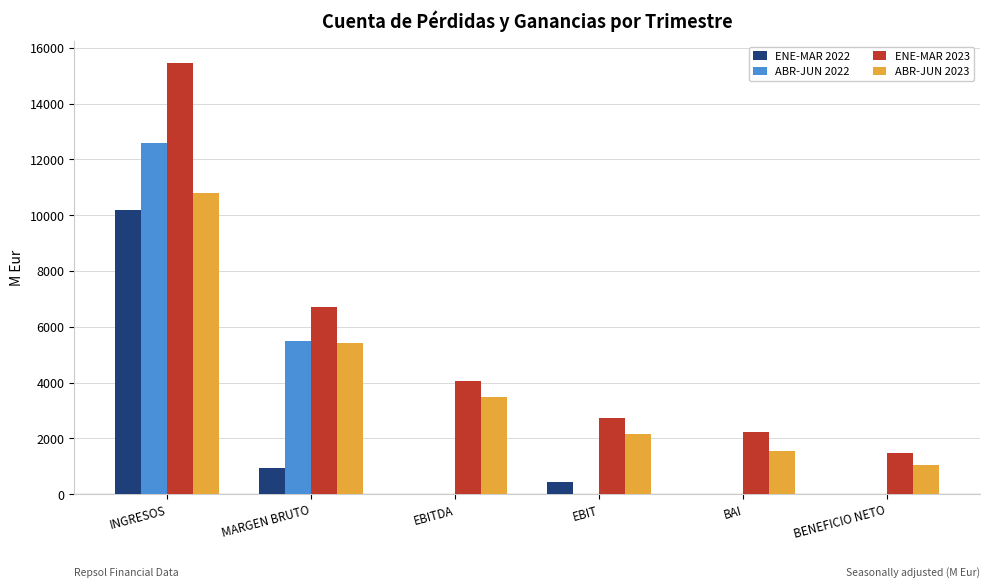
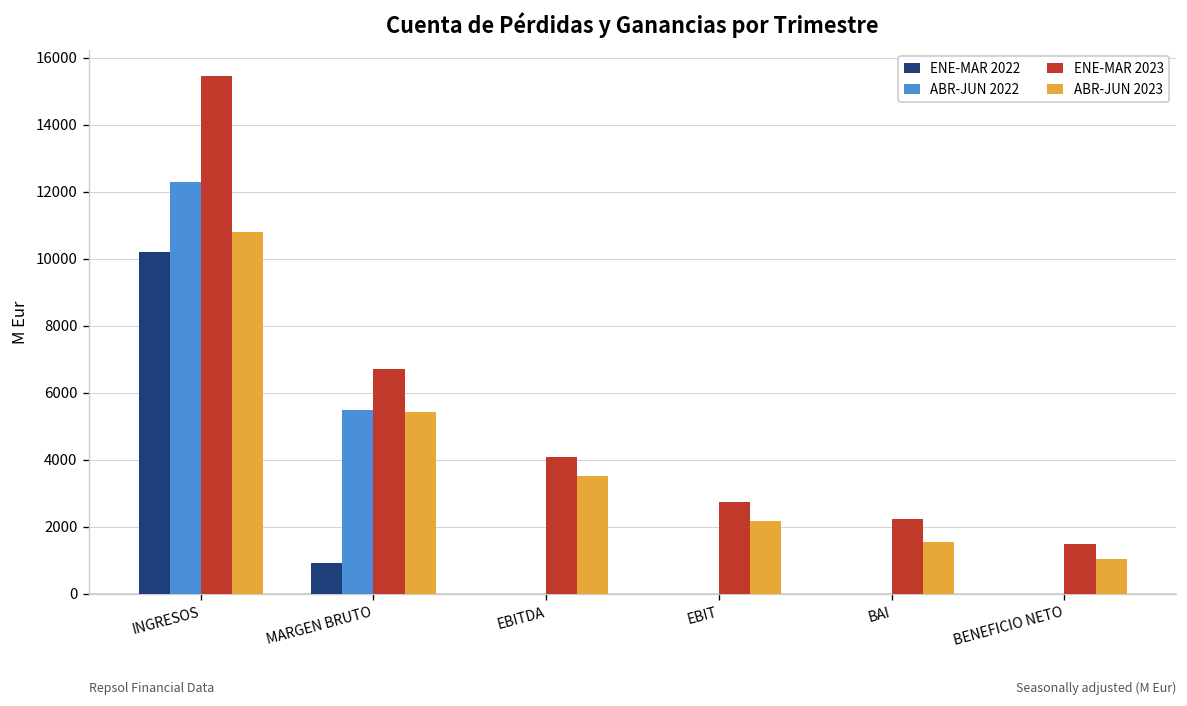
  {
    "ENE-MAR 2022": {
      "INGRESOS": 10200,
      "MARGEN BRUTO": 900,
      "EBITDA": 0,
-     "EBIT": 400,
+     "EBIT": 0,
      "BAI": 0,
      "BENEFICIO NETO": 0
    },
    "ABR-JUN 2022": {
-     "INGRESOS": 12600,
+     "INGRESOS": 12300,
      "MARGEN BRUTO": 5500,
      "EBITDA": 0,
      "EBIT": 0,
      "BAI": 0,
      "BENEFICIO NETO": 0
    },
    "ENE-MAR 2023": {
      "INGRESOS": 15500,
      "MARGEN BRUTO": 6700,
      "EBITDA": 4100,
      "EBIT": 2700,
      "BAI": 2200,
      "BENEFICIO NETO": 1500
    },
    "ABR-JUN 2023": {
      "INGRESOS": 10800,
      "MARGEN BRUTO": 5400,
      "EBITDA": 3500,
      "EBIT": 2200,
      "BAI": 1500,
      "BENEFICIO NETO": 1000
    }
  }
